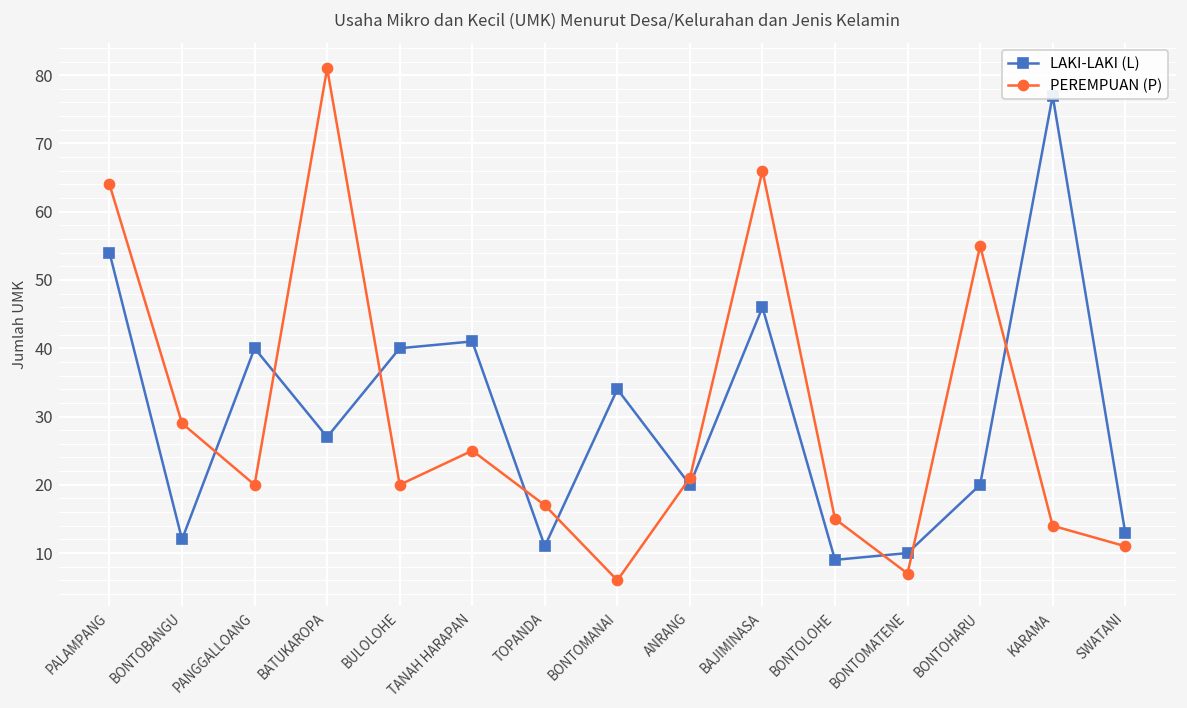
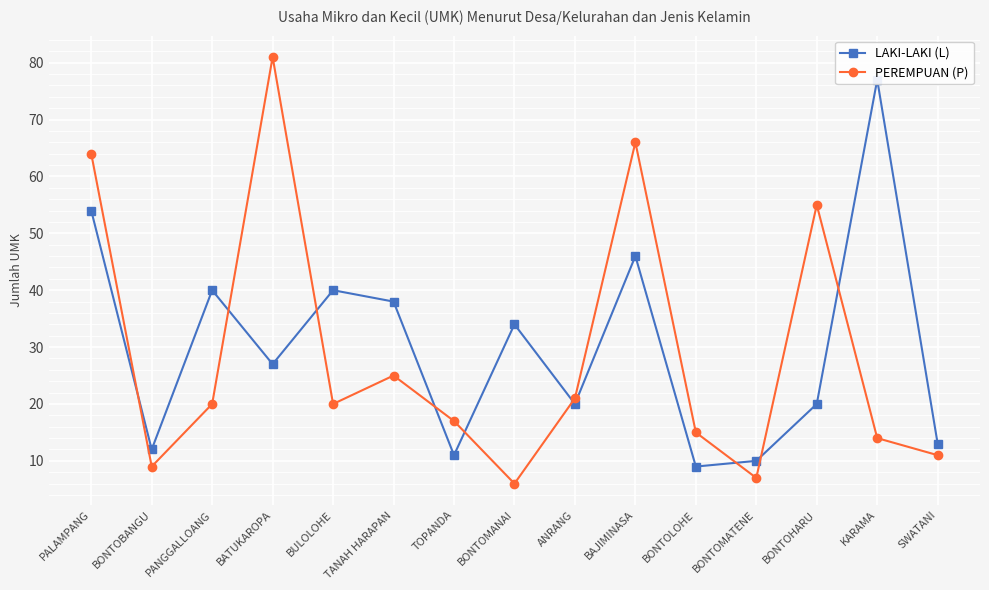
  {
    "LAKI-LAKI (L)": {
      "PALAMPANG": 54,
      "BONTOBANGU": 12,
      "PANGGALLOANG": 40,
      "BATUKAROPA": 27,
      "BULOLOHE": 40,
-     "TANAH HARAPAN": 41,
+     "TANAH HARAPAN": 38,
      "TOPANDA": 11,
      "BONTOMANAI": 34,
      "ANRANG": 20,
      "BAJIMINASA": 46,
      "BONTOLOHE": 9,
      "BONTOMATENE": 10,
      "BONTOHARU": 20,
      "SWATANI": 13
    },
    "PEREMPUAN (P)": {
      "PALAMPANG": 64,
-     "BONTOBANGU": 29,
+     "BONTOBANGU": 9,
      "PANGGALLOANG": 20,
      "BATUKAROPA": 81,
      "BULOLOHE": 20,
      "TANAH HARAPAN": 25,
      "TOPANDA": 17,
      "BONTOMANAI": 6,
      "ANRANG": 21,
      "BAJIMINASA": 66,
      "BONTOLOHE": 15,
      "BONTOMATENE": 7,
      "BONTOHARU": 55,
      "KARAMA": 14,
      "SWATANI": 11
    }
  }
